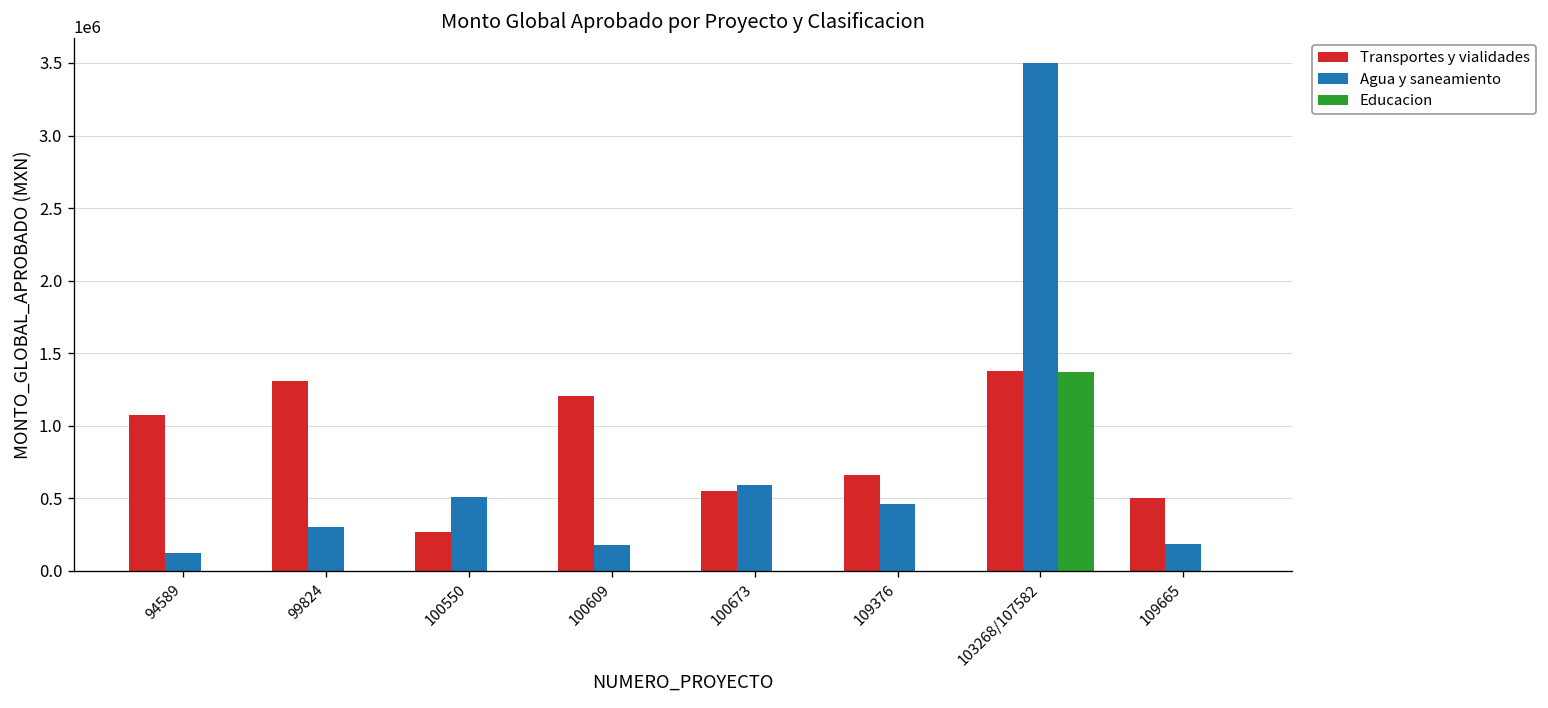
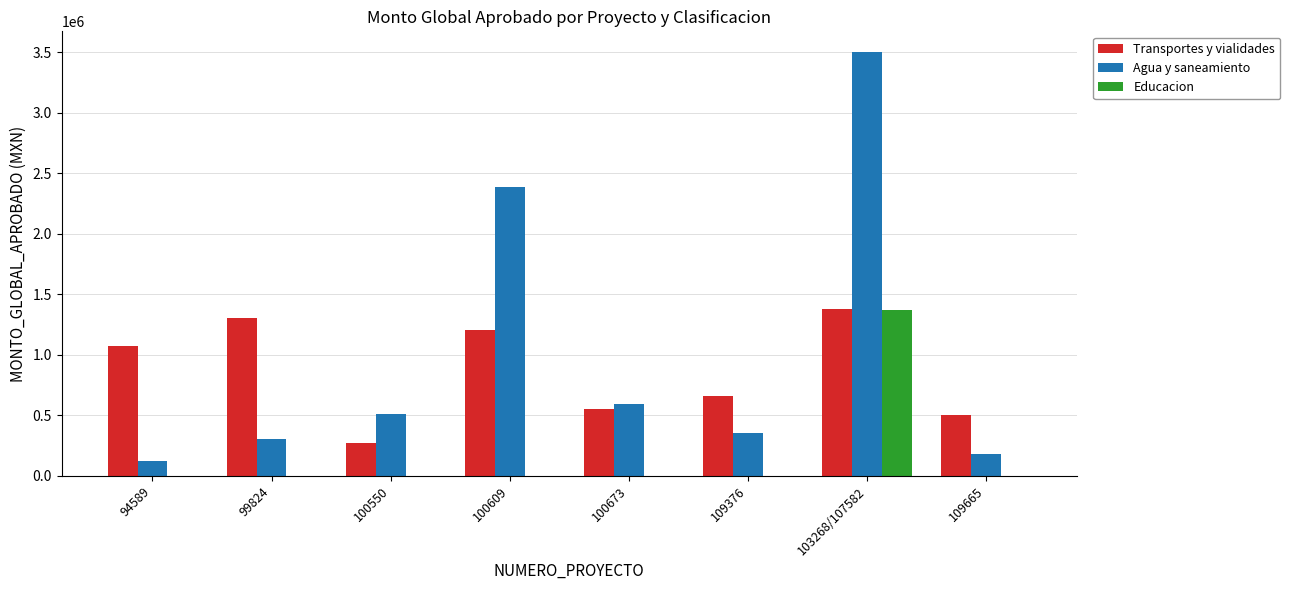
  {
    "Transportes y vialidades": {
      "94589": 1070000,
      "99824": 1310000,
      "100550": 270000,
      "100609": 1210000,
      "100673": 550000,
      "109376": 660000,
      "103268/107582": 1380000,
      "109665": 500000
    },
    "Agua y saneamiento": {
      "94589": 130000,
      "99824": 300000,
      "100550": 510000,
-     "100609": 180000,
+     "100609": 2380000,
      "100673": 590000,
-     "109376": 460000,
+     "109376": 350000,
      "103268/107582": 3500000,
      "109665": 180000
    },
    "Educacion": {
      "94589": 0,
      "99824": 0,
      "100550": 0,
      "100609": 0,
      "100673": 0,
      "109376": 0,
      "103268/107582": 1370000,
      "109665": 0
    }
  }
